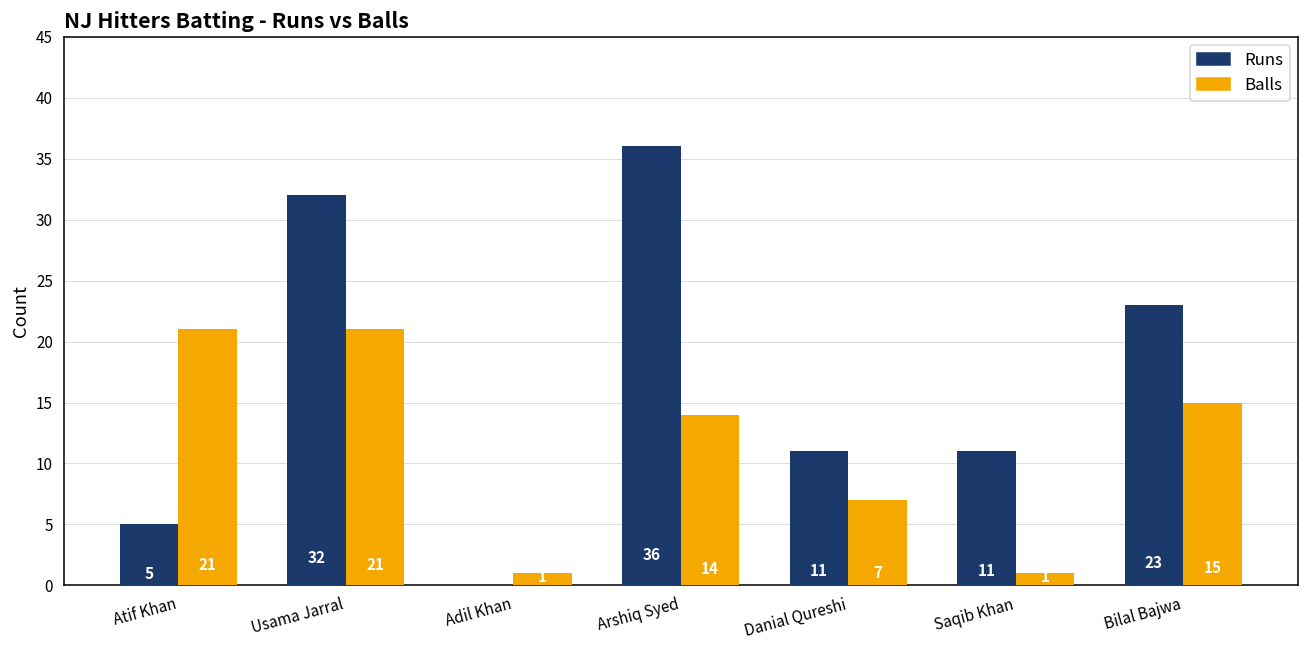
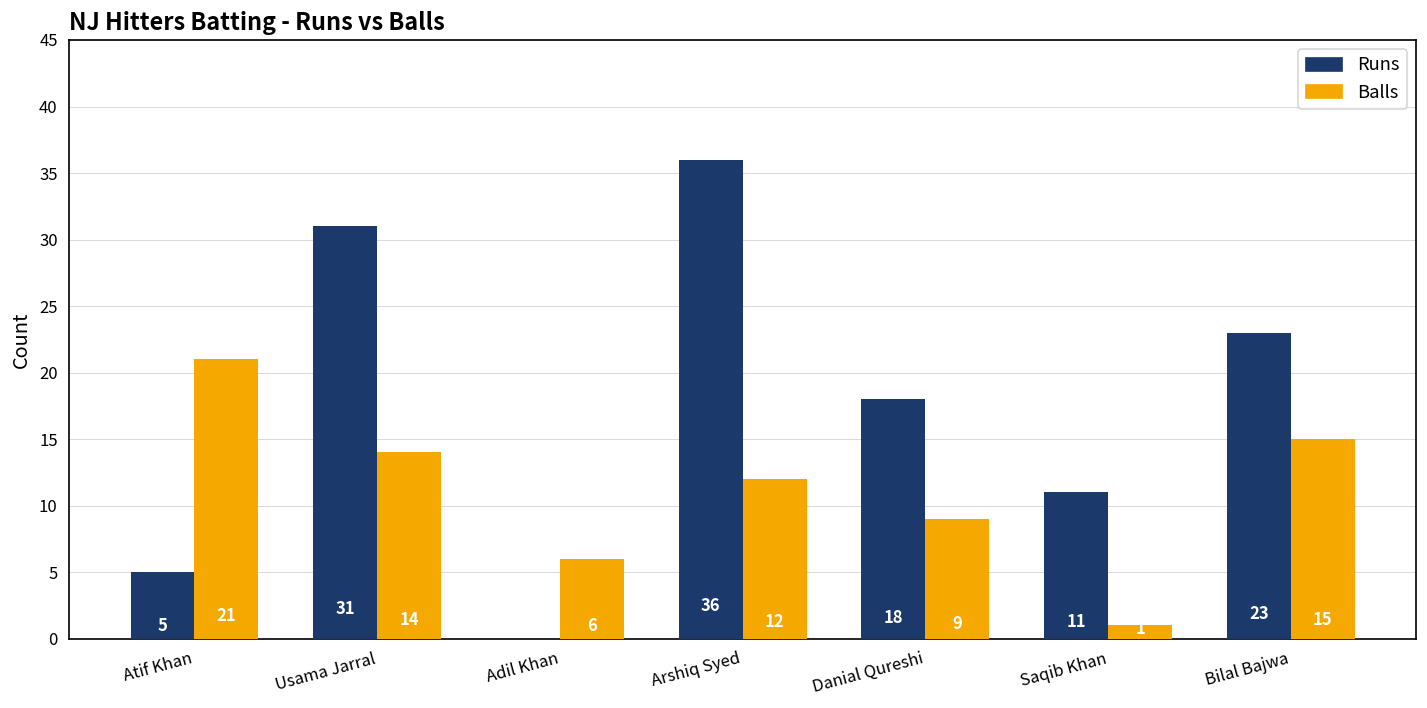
  {
    "Runs": {
      "Atif Khan": 5,
-     "Usama Jarral": 32,
+     "Usama Jarral": 31,
      "Arshiq Syed": 36,
-     "Danial Qureshi": 11,
+     "Danial Qureshi": 18,
      "Saqib Khan": 11,
      "Bilal Bajwa": 23
    },
    "Balls": {
      "Atif Khan": 21,
-     "Usama Jarral": 21,
-     "Adil Khan": 1,
-     "Arshiq Syed": 14,
-     "Danial Qureshi": 7,
+     "Usama Jarral": 14,
+     "Adil Khan": 6,
+     "Arshiq Syed": 12,
+     "Danial Qureshi": 9,
      "Saqib Khan": 1,
      "Bilal Bajwa": 15
    }
  }
